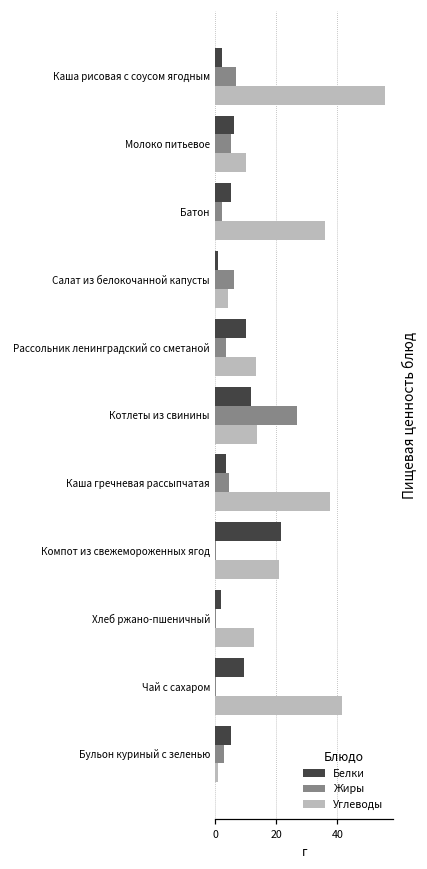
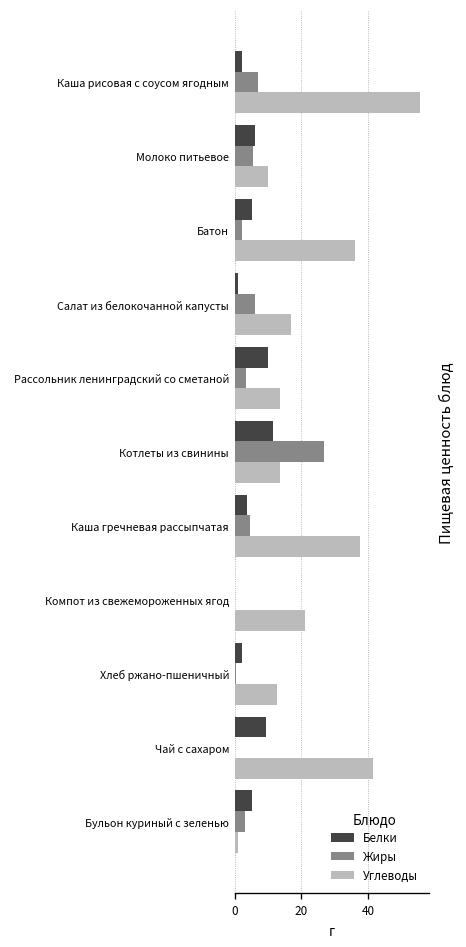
  {
    "Белки": {
      "Каша рисовая с соусом ягодным": 2,
      "Молоко питьевое": 6,
      "Батон": 5,
      "Салат из белокочанной капусты": 1,
      "Рассольник ленинградский со сметаной": 10,
      "Котлеты из свинины": 12,
      "Каша гречневая рассыпчатая": 4,
-     "Компот из свежемороженных ягод": 21,
+     "Компот из свежемороженных ягод": 0,
      "Хлеб ржано-пшеничный": 2,
      "Чай с сахаром": 10,
      "Бульон куриный с зеленью": 5
    },
    "Жиры": {
      "Каша рисовая с соусом ягодным": 7,
      "Молоко питьевое": 5,
      "Батон": 2,
      "Салат из белокочанной капусты": 6,
      "Рассольник ленинградский со сметаной": 3,
      "Котлеты из свинины": 27,
      "Каша гречневая рассыпчатая": 5,
      "Бульон куриный с зеленью": 3
    },
    "Углеводы": {
      "Каша рисовая с соусом ягодным": 56,
      "Молоко питьевое": 10,
      "Батон": 36,
-     "Салат из белокочанной капусты": 4,
+     "Салат из белокочанной капусты": 17,
      "Рассольник ленинградский со сметаной": 13,
      "Котлеты из свинины": 14,
      "Каша гречневая рассыпчатая": 38,
      "Компот из свежемороженных ягод": 21,
      "Хлеб ржано-пшеничный": 13,
      "Чай с сахаром": 41,
      "Бульон куриный с зеленью": 1
    }
  }
